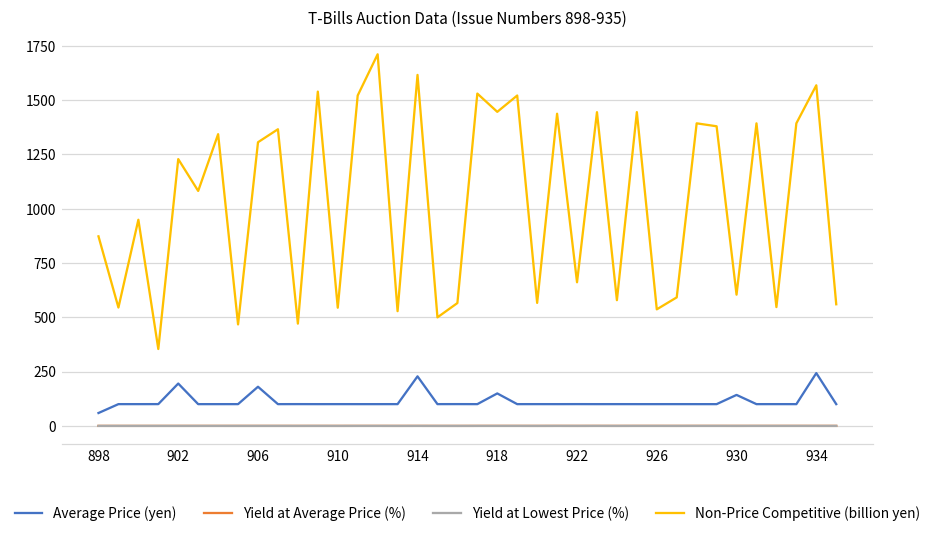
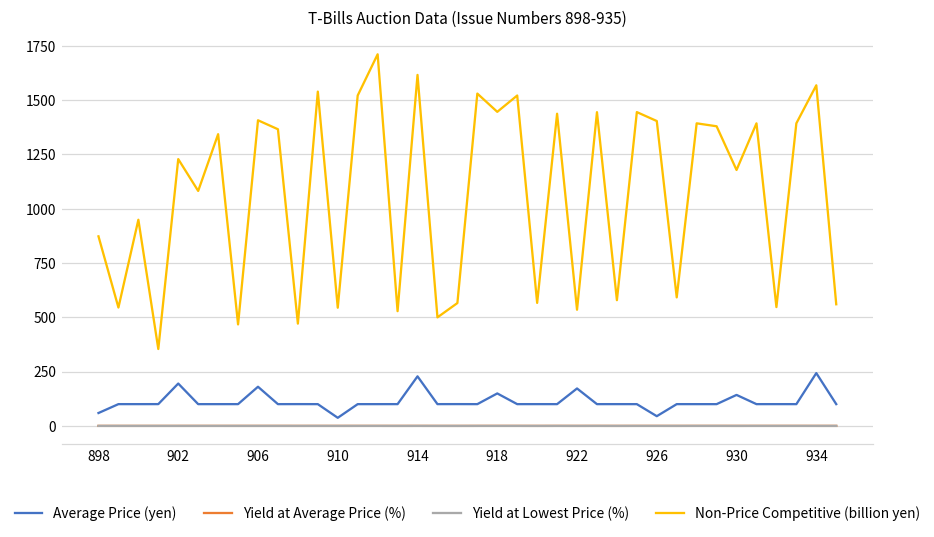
  {
    "Average Price (yen)": {
      "898": 60,
      "902": 190,
      "906": 180,
-     "910": 100,
+     "910": 40,
      "914": 230,
      "918": 150,
-     "922": 100,
-     "926": 100,
+     "922": 170,
+     "926": 40,
      "930": 140,
      "934": 240
    },
    "Yield at Lowest Price (%)": {
      "898": 0,
      "902": 0,
      "906": 0,
      "910": 0,
      "914": 0,
      "918": 0,
      "922": 0,
      "926": 0,
      "930": 0,
      "934": 0
    },
    "Non-Price Competitive (billion yen)": {
      "898": 870,
      "902": 1230,
-     "906": 1310,
+     "906": 1410,
      "910": 540,
      "914": 1620,
      "918": 1450,
-     "922": 660,
-     "926": 540,
-     "930": 600,
+     "922": 530,
+     "926": 1400,
+     "930": 1180,
      "934": 1570
    }
  }
